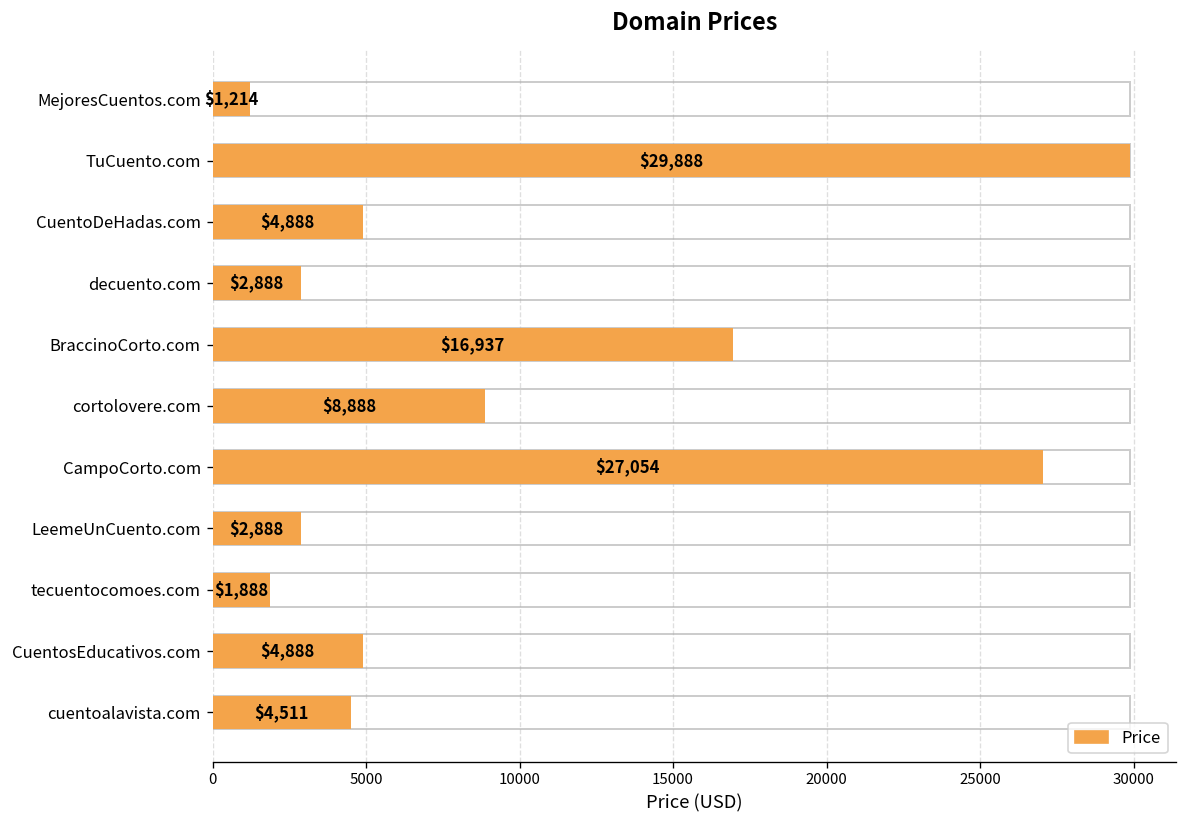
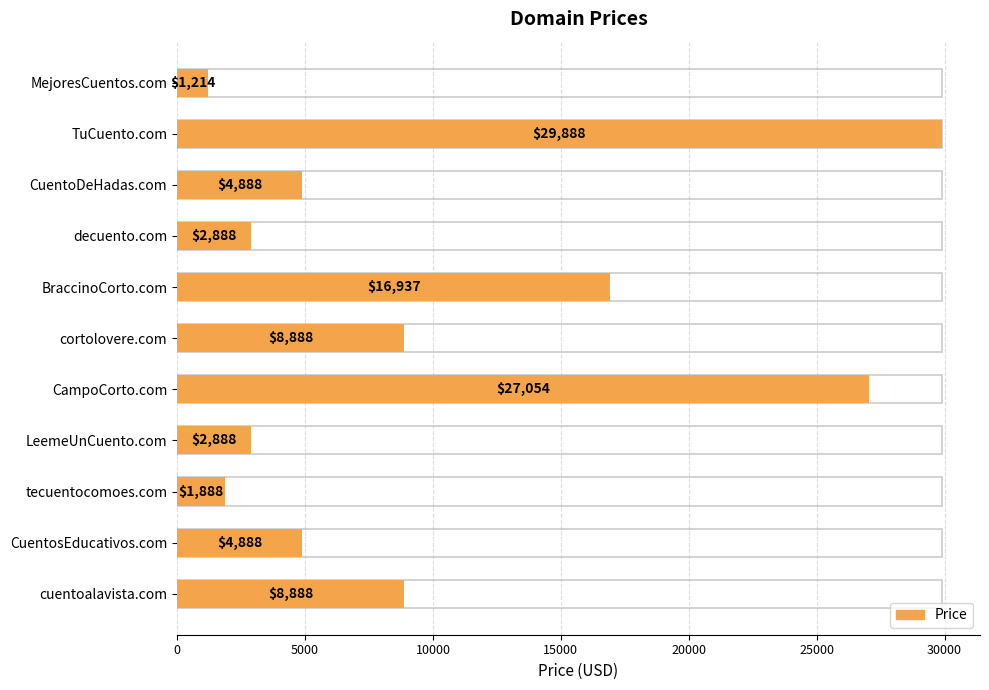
  {
    "Price": {
      "TuCuento.com": "$29,888",
-     "cuentoalavista.com": "$4,511"
+     "cuentoalavista.com": "$8,888"
    }
  }
